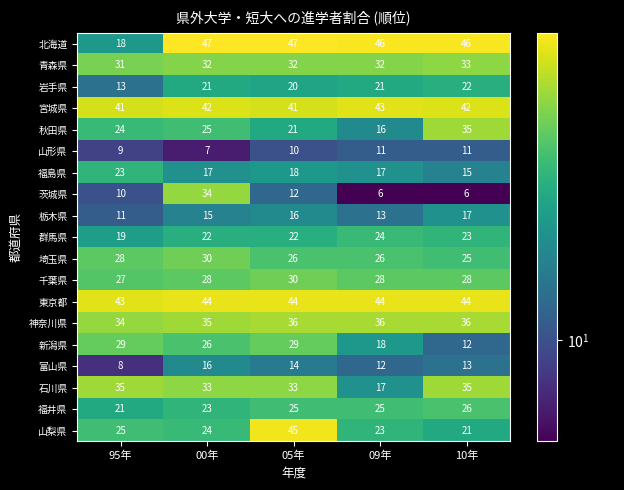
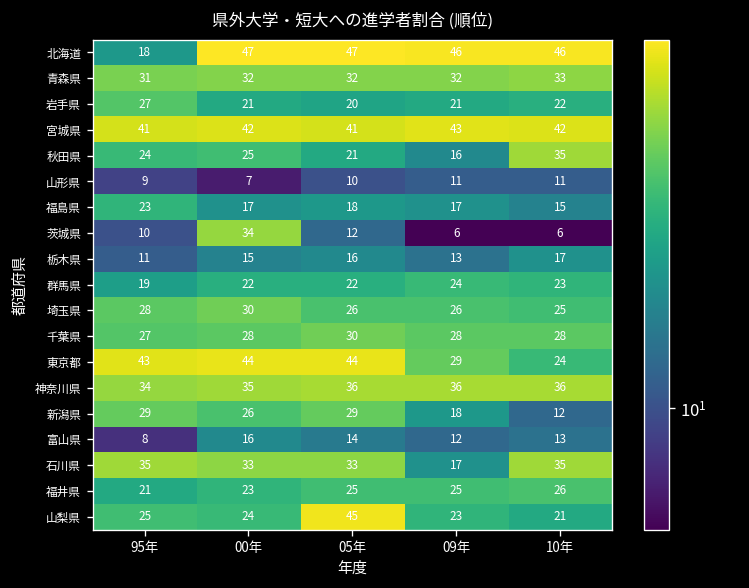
  {
    "北海道": {
      "95年": 18,
      "00年": 47,
      "05年": 47,
      "09年": 46,
      "10年": 46
    },
    "青森県": {
      "95年": 31,
      "00年": 32,
      "05年": 32,
      "09年": 32,
      "10年": 33
    },
    "岩手県": {
-     "95年": 13,
+     "95年": 27,
      "00年": 21,
      "05年": 20,
      "09年": 21,
      "10年": 22
    },
    "宮城県": {
      "95年": 41,
      "00年": 42,
      "05年": 41,
      "09年": 43,
      "10年": 42
    },
    "秋田県": {
      "95年": 24,
      "00年": 25,
      "05年": 21,
      "09年": 16,
      "10年": 35
    },
    "山形県": {
      "95年": 9,
      "00年": 7,
      "05年": 10,
      "09年": 11,
      "10年": 11
    },
    "福島県": {
      "95年": 23,
      "00年": 17,
      "05年": 18,
      "09年": 17,
      "10年": 15
    },
    "茨城県": {
      "95年": 10,
      "00年": 34,
      "05年": 12,
      "09年": 6,
      "10年": 6
    },
    "栃木県": {
      "95年": 11,
      "00年": 15,
      "05年": 16,
      "09年": 13,
      "10年": 17
    },
    "群馬県": {
      "95年": 19,
      "00年": 22,
      "05年": 22,
      "09年": 24,
      "10年": 23
    },
    "埼玉県": {
      "95年": 28,
      "00年": 30,
      "05年": 26,
      "09年": 26,
      "10年": 25
    },
    "千葉県": {
      "95年": 27,
      "00年": 28,
      "05年": 30,
      "09年": 28,
      "10年": 28
    },
    "東京都": {
      "95年": 43,
      "00年": 44,
      "05年": 44,
-     "09年": 44,
-     "10年": 44
+     "09年": 29,
+     "10年": 24
    },
    "神奈川県": {
      "95年": 34,
      "00年": 35,
      "05年": 36,
      "09年": 36,
      "10年": 36
    },
    "新潟県": {
      "95年": 29,
      "00年": 26,
      "05年": 29,
      "09年": 18,
      "10年": 12
    },
    "富山県": {
      "95年": 8,
      "00年": 16,
      "05年": 14,
      "09年": 12,
      "10年": 13
    },
    "石川県": {
      "95年": 35,
      "00年": 33,
      "05年": 33,
      "09年": 17,
      "10年": 35
    },
    "福井県": {
      "95年": 21,
      "00年": 23,
      "05年": 25,
      "09年": 25,
      "10年": 26
    },
    "山梨県": {
      "95年": 25,
      "00年": 24,
      "05年": 45,
      "09年": 23,
      "10年": 21
    }
  }
